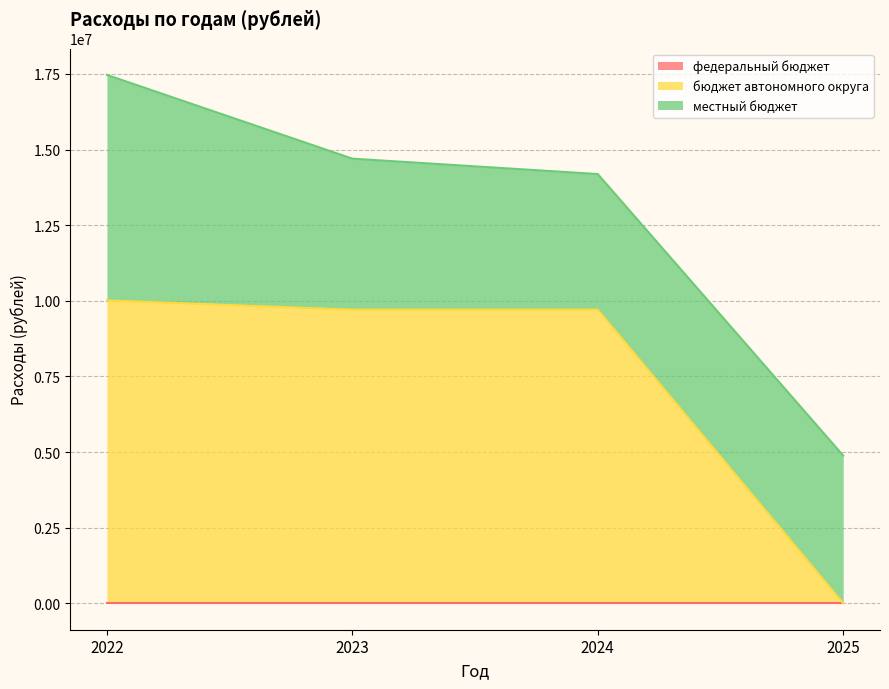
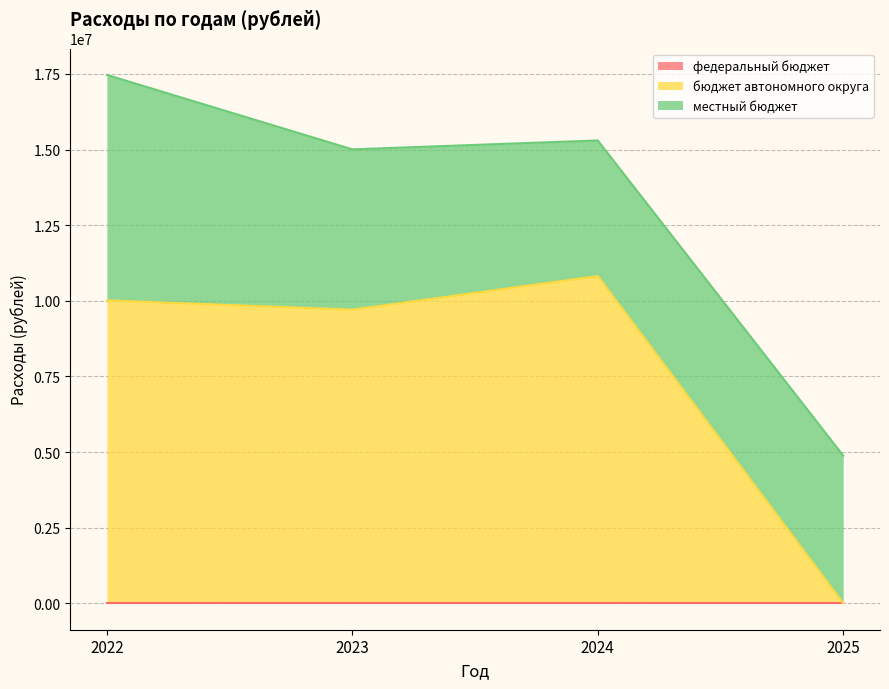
  {
    "федеральный бюджет": {
      "2022": 0,
      "2023": 0,
      "2024": 0
    },
    "бюджет автономного округа": {
      "2022": 10000000,
      "2023": 9700000,
-     "2024": 9700000
+     "2024": 10800000
    },
    "местный бюджет": {
      "2022": 7500000,
-     "2023": 5000000,
+     "2023": 5300000,
      "2024": 4500000,
      "2025": 4900000
    }
  }
